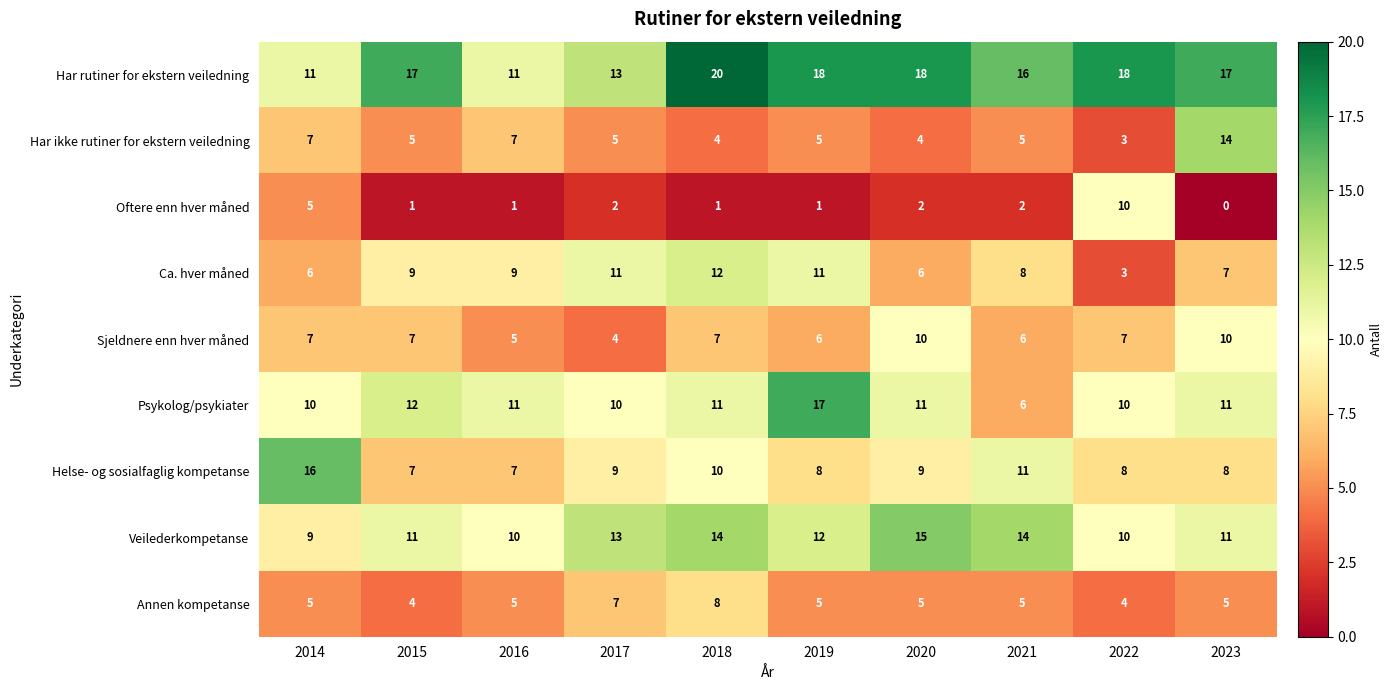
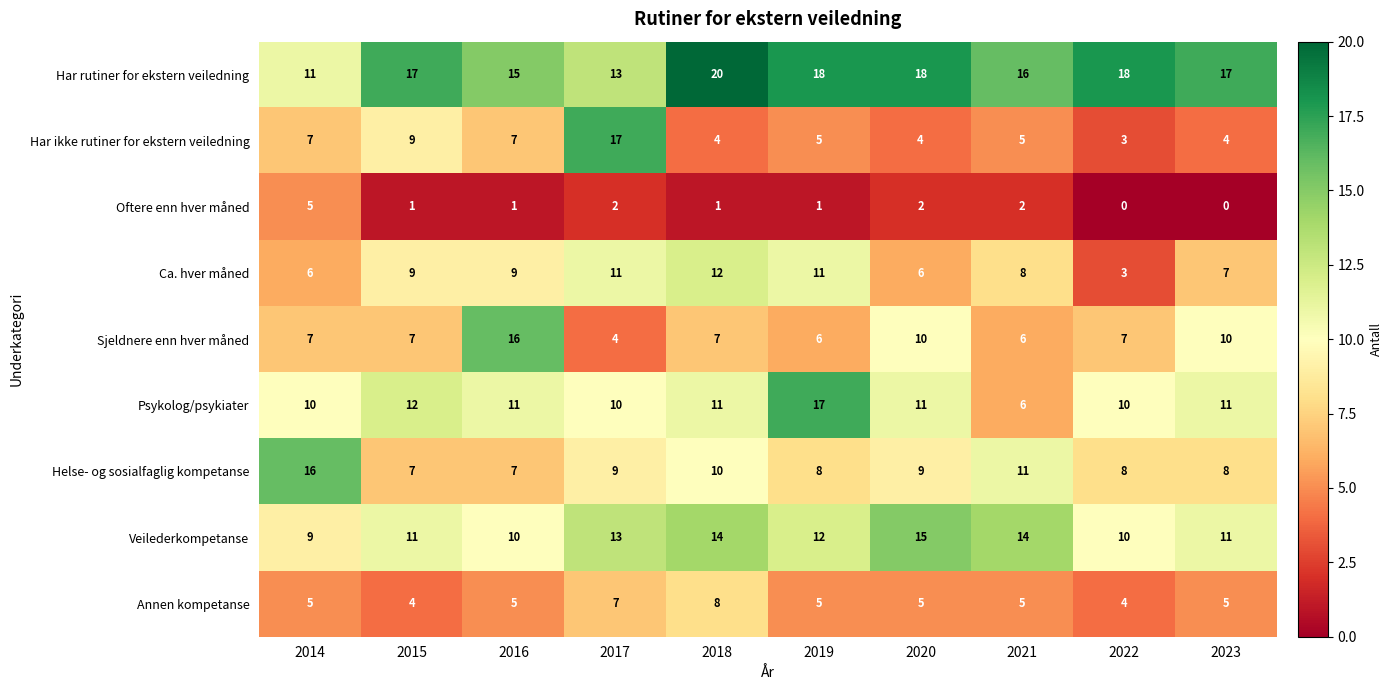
  {
    "Har rutiner for ekstern veiledning": {
      "2014": 11,
      "2015": 17,
-     "2016": 11,
+     "2016": 15,
      "2017": 13,
      "2018": 20,
      "2019": 18,
      "2020": 18,
      "2021": 16,
      "2022": 18,
      "2023": 17
    },
    "Har ikke rutiner for ekstern veiledning": {
      "2014": 7,
-     "2015": 5,
+     "2015": 9,
      "2016": 7,
-     "2017": 5,
+     "2017": 17,
      "2018": 4,
      "2019": 5,
      "2020": 4,
      "2021": 5,
      "2022": 3,
-     "2023": 14
+     "2023": 4
    },
    "Oftere enn hver måned": {
      "2014": 5,
      "2015": 1,
      "2016": 1,
      "2017": 2,
      "2018": 1,
      "2019": 1,
      "2020": 2,
      "2021": 2,
-     "2022": 10,
+     "2022": 0,
      "2023": 0
    },
    "Ca. hver måned": {
      "2014": 6,
      "2015": 9,
      "2016": 9,
      "2017": 11,
      "2018": 12,
      "2019": 11,
      "2020": 6,
      "2021": 8,
      "2022": 3,
      "2023": 7
    },
    "Sjeldnere enn hver måned": {
      "2014": 7,
      "2015": 7,
-     "2016": 5,
+     "2016": 16,
      "2017": 4,
      "2018": 7,
      "2019": 6,
      "2020": 10,
      "2021": 6,
      "2022": 7,
      "2023": 10
    },
    "Psykolog/psykiater": {
      "2014": 10,
      "2015": 12,
      "2016": 11,
      "2017": 10,
      "2018": 11,
      "2019": 17,
      "2020": 11,
      "2021": 6,
      "2022": 10,
      "2023": 11
    },
    "Helse- og sosialfaglig kompetanse": {
      "2014": 16,
      "2015": 7,
      "2016": 7,
      "2017": 9,
      "2018": 10,
      "2019": 8,
      "2020": 9,
      "2021": 11,
      "2022": 8,
      "2023": 8
    },
    "Veilederkompetanse": {
      "2014": 9,
      "2015": 11,
      "2016": 10,
      "2017": 13,
      "2018": 14,
      "2019": 12,
      "2020": 15,
      "2021": 14,
      "2022": 10,
      "2023": 11
    },
    "Annen kompetanse": {
      "2014": 5,
      "2015": 4,
      "2016": 5,
      "2017": 7,
      "2018": 8,
      "2019": 5,
      "2020": 5,
      "2021": 5,
      "2022": 4,
      "2023": 5
    }
  }
